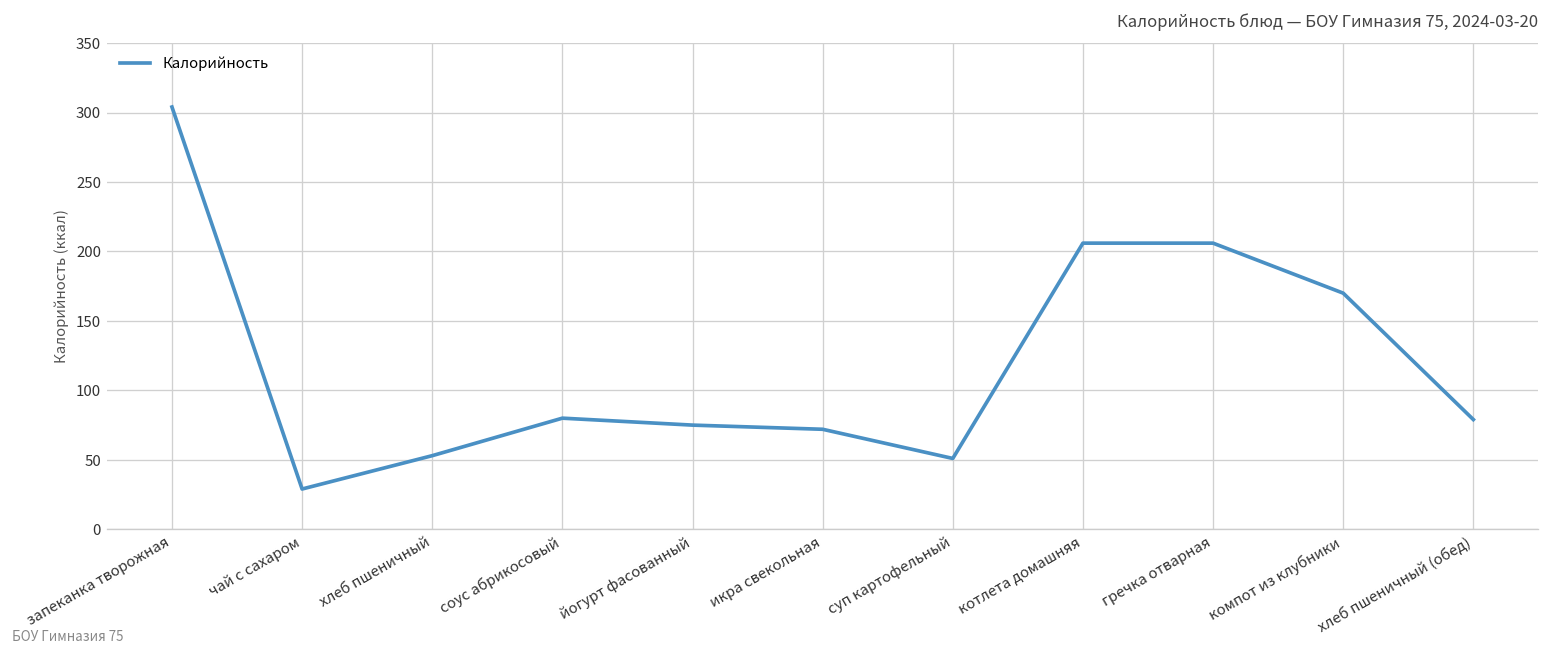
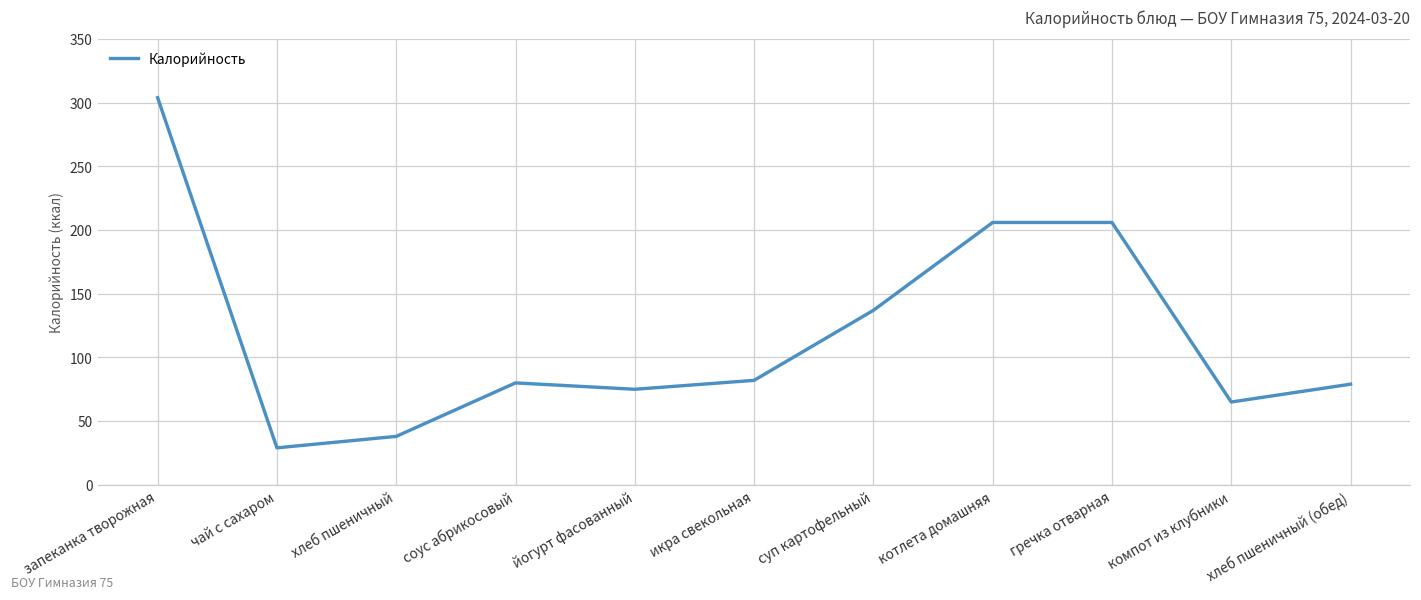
  {
    "запеканка творожная": 304,
    "чай с сахаром": 29,
-   "хлеб пшеничный": 53,
+   "хлеб пшеничный": 38,
    "соус абрикосовый": 80,
    "йогурт фасованный": 75,
-   "икра свекольная": 72,
-   "суп картофельный": 51,
+   "икра свекольная": 82,
+   "суп картофельный": 137,
    "котлета домашняя": 206,
    "гречка отварная": 206,
-   "компот из клубники": 170,
+   "компот из клубники": 65,
    "хлеб пшеничный (обед)": 79
  }
